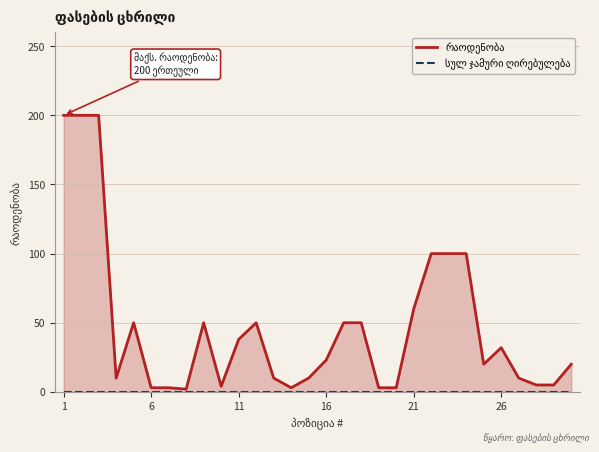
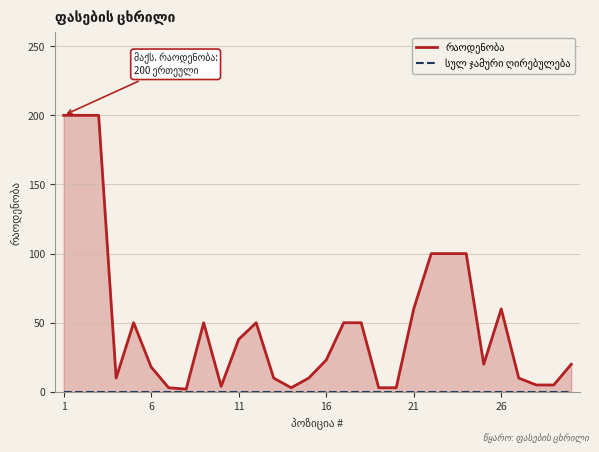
  {
    "რაოდენობა": {
      "1": 200,
-     "6": 3,
+     "6": 18,
      "11": 38,
      "16": 23,
      "21": 60,
-     "26": 32
+     "26": 60
    },
    "სულ ჯამური ღირებულება": {
      "1": 0,
      "6": 0,
      "11": 0,
      "16": 0,
      "21": 0,
      "26": 0
    }
  }
